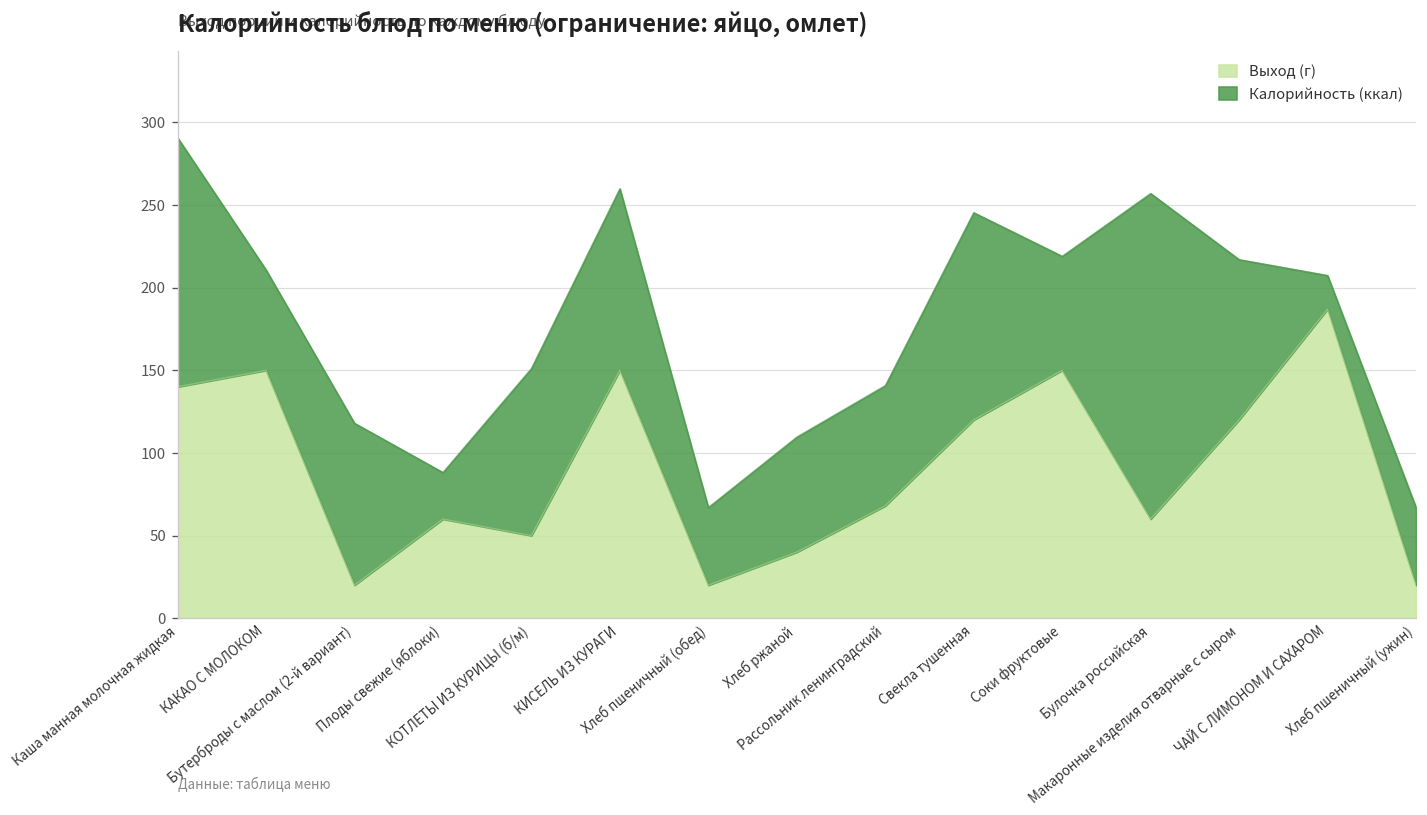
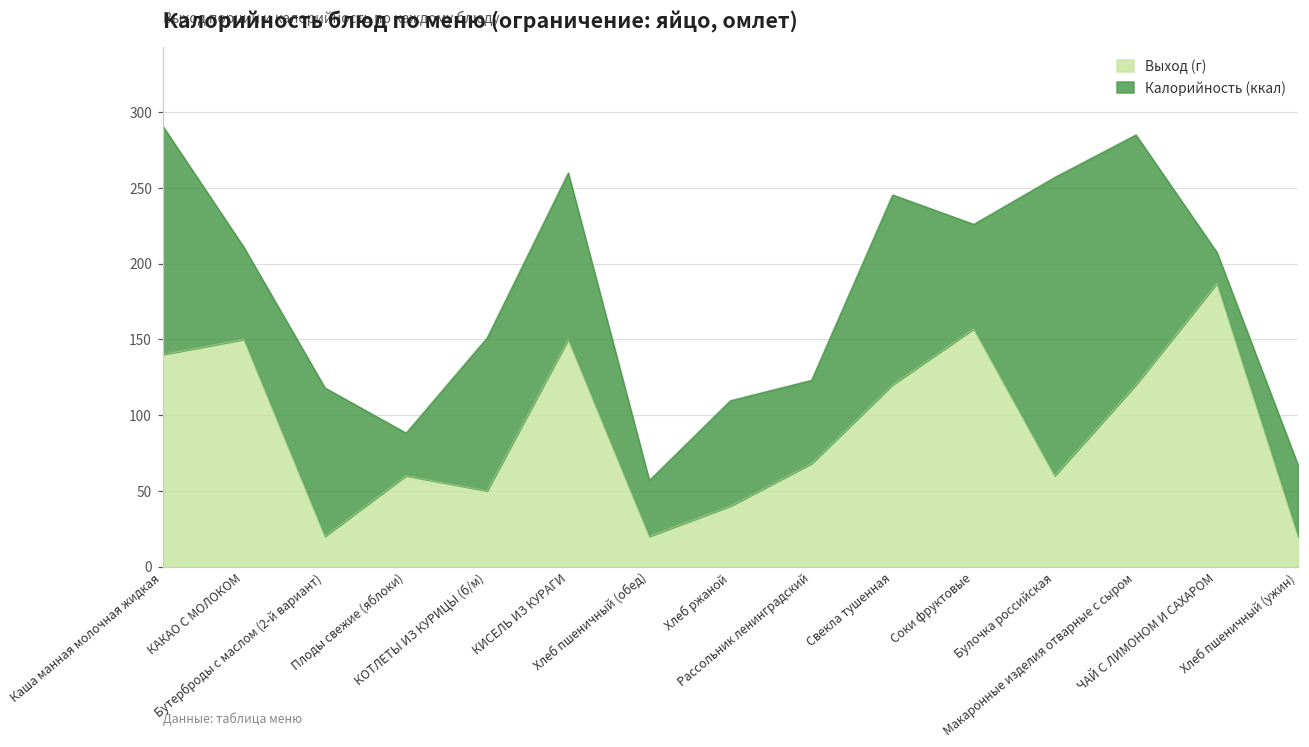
  {
    "Выход (г)": {
      "Каша манная молочная жидкая": 140,
      "КАКАО С МОЛОКОМ": 150,
      "Бутерброды с маслом (2-й вариант)": 20,
      "Плоды свежие (яблоки)": 60,
      "КОТЛЕТЫ ИЗ КУРИЦЫ (б/м)": 50,
      "КИСЕЛЬ ИЗ КУРАГИ": 150,
      "Хлеб пшеничный (обед)": 20,
      "Хлеб ржаной": 40,
      "Рассольник ленинградский": 68,
      "Свекла тушенная": 120,
-     "Соки фруктовые": 150,
+     "Соки фруктовые": 157,
      "Булочка российская": 60,
      "Макаронные изделия отварные с сыром": 120,
      "ЧАЙ С ЛИМОНОМ И САХАРОМ": 187,
      "Хлеб пшеничный (ужин)": 20
    },
    "Калорийность (ккал)": {
      "Каша манная молочная жидкая": 151,
      "КАКАО С МОЛОКОМ": 61,
      "Бутерброды с маслом (2-й вариант)": 98,
      "Плоды свежие (яблоки)": 28,
      "КОТЛЕТЫ ИЗ КУРИЦЫ (б/м)": 101,
      "КИСЕЛЬ ИЗ КУРАГИ": 110,
-     "Хлеб пшеничный (обед)": 47,
+     "Хлеб пшеничный (обед)": 37,
      "Хлеб ржаной": 70,
-     "Рассольник ленинградский": 73,
+     "Рассольник ленинградский": 55,
      "Свекла тушенная": 125,
      "Соки фруктовые": 69,
      "Булочка российская": 197,
-     "Макаронные изделия отварные с сыром": 97,
+     "Макаронные изделия отварные с сыром": 165,
      "ЧАЙ С ЛИМОНОМ И САХАРОМ": 20,
      "Хлеб пшеничный (ужин)": 47
    }
  }
